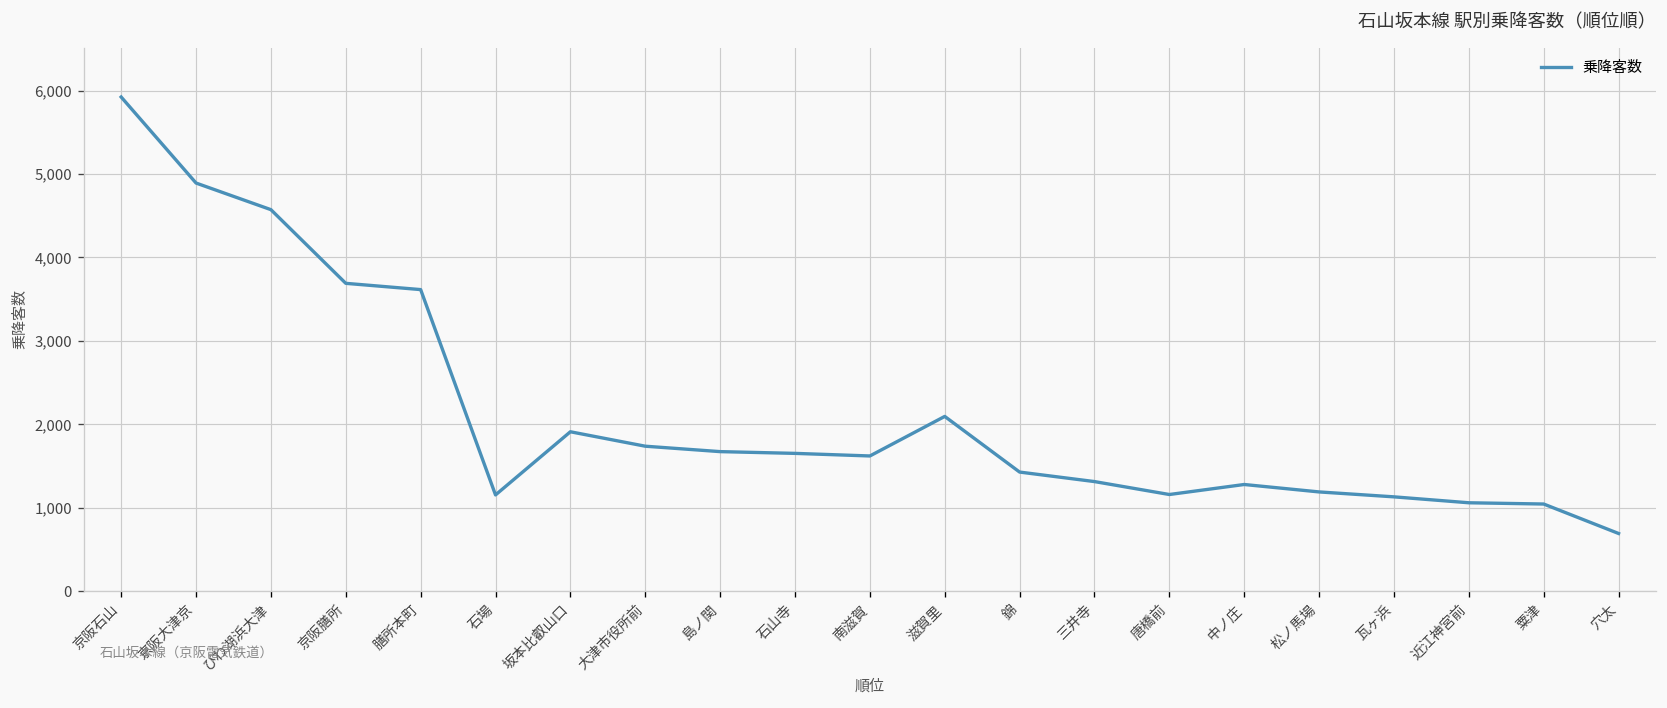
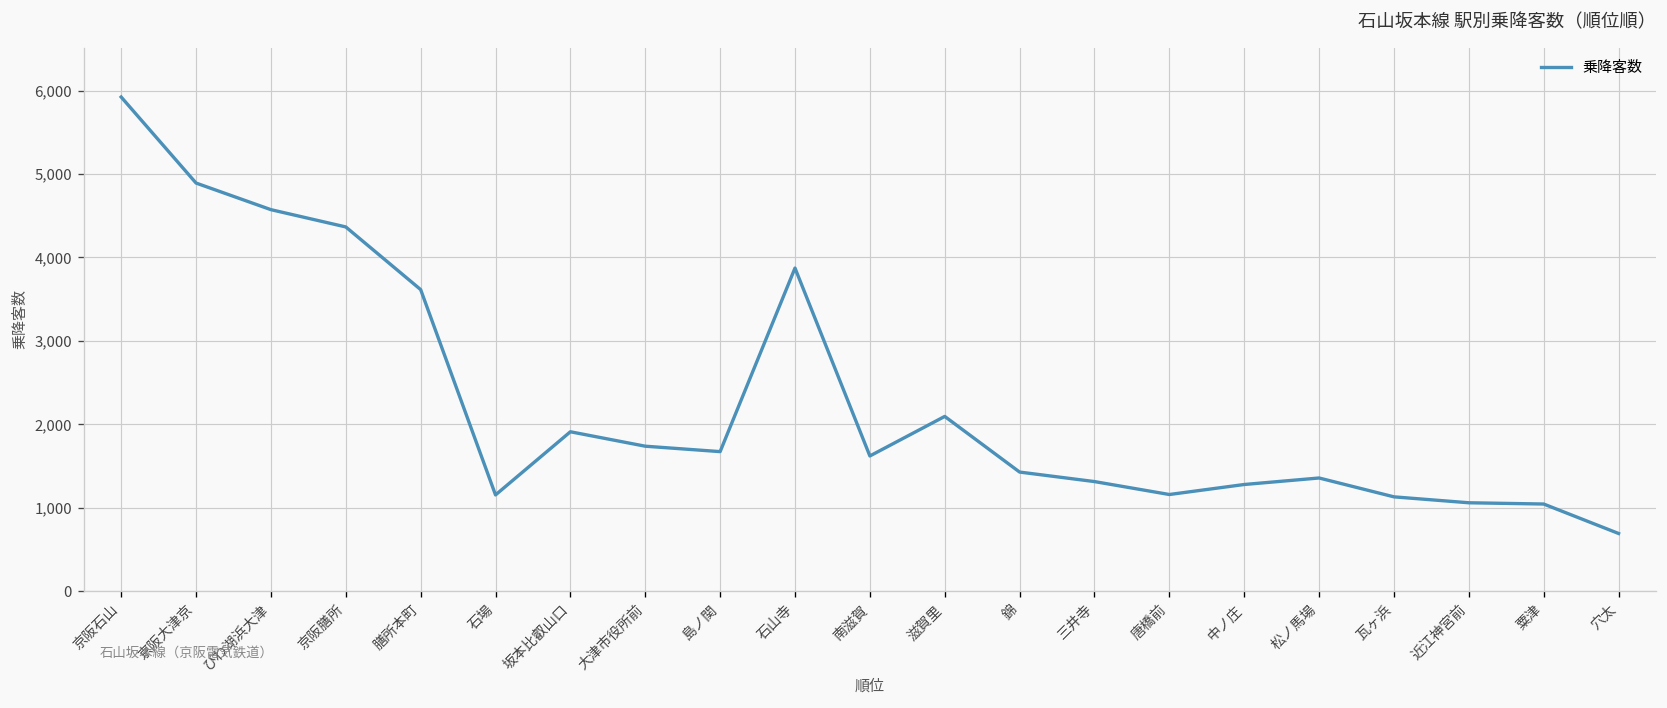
  {
    "京阪石山": "5,900",
    "京阪大津京": "4,900",
    "びわ湖浜大津": "4,600",
-   "京阪膳所": "3,700",
+   "京阪膳所": "4,400",
    "膳所本町": "3,600",
    "石場": "1,200",
    "坂本比叡山口": "1,900",
    "大津市役所前": "1,700",
    "島ノ関": "1,700",
-   "石山寺": "1,700",
+   "石山寺": "3,900",
    "南滋賀": "1,600",
    "滋賀里": "2,100",
    "錦": "1,400",
    "三井寺": "1,300",
    "唐橋前": "1,200",
    "中ノ庄": "1,300",
-   "松ノ馬場": "1,200",
+   "松ノ馬場": "1,400",
    "瓦ヶ浜": "1,100",
    "近江神宮前": "1,100",
    "粟津": "1,000",
    "穴太": "700"
  }
